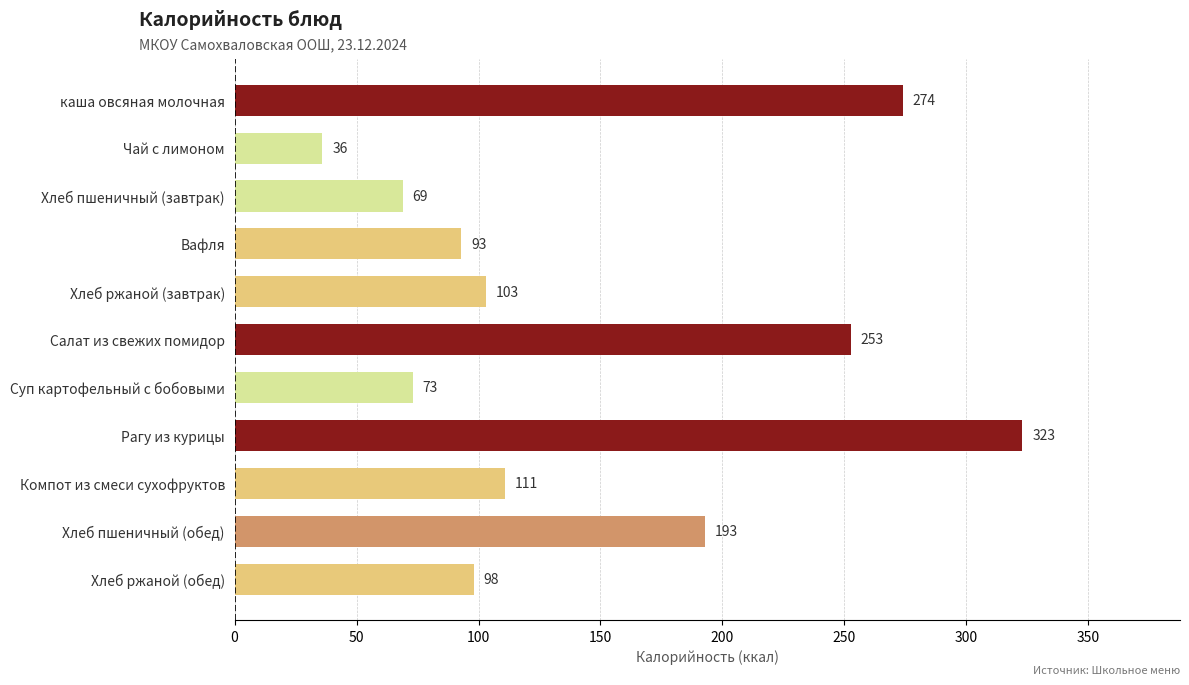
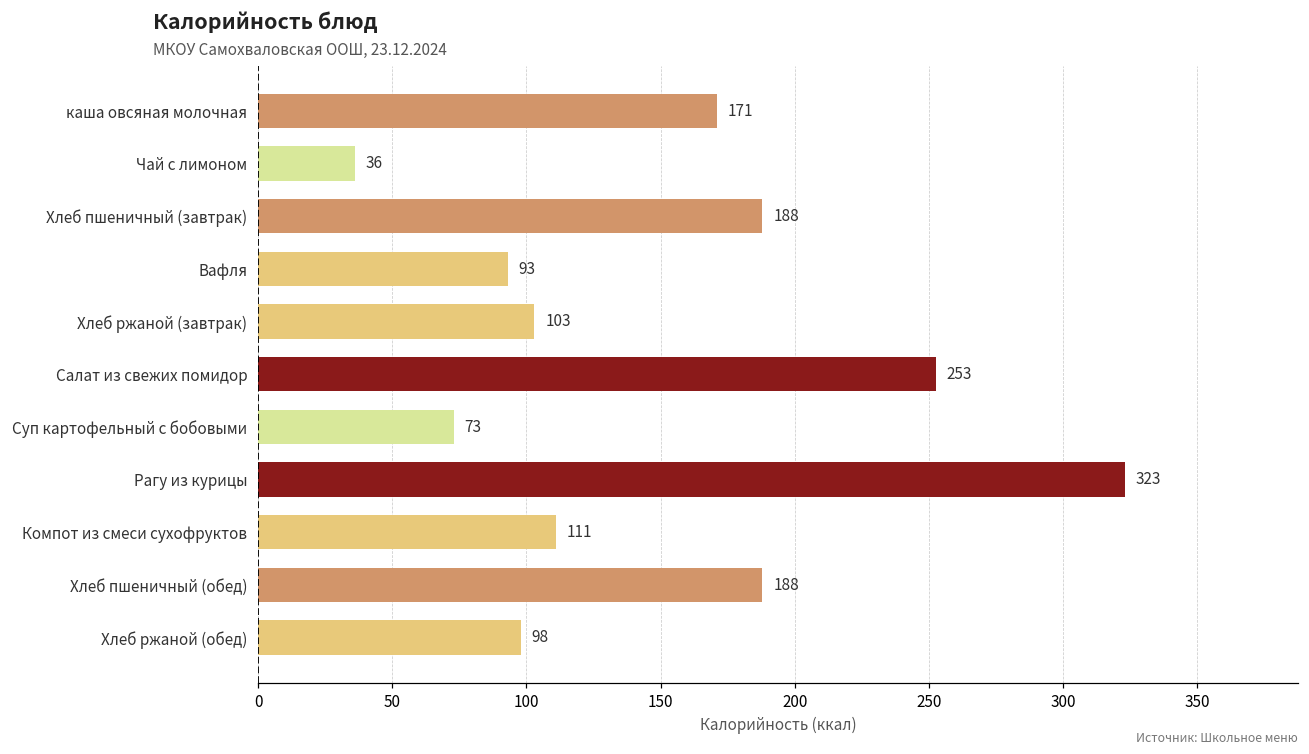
  {
-   "каша овсяная молочная": 274,
+   "каша овсяная молочная": 171,
    "Чай с лимоном": 36,
-   "Хлеб пшеничный (завтрак)": 69,
+   "Хлеб пшеничный (завтрак)": 188,
    "Вафля": 93,
    "Хлеб ржаной (завтрак)": 103,
    "Салат из свежих помидор": 253,
    "Суп картофельный с бобовыми": 73,
    "Рагу из курицы": 323,
    "Компот из смеси сухофруктов": 111,
-   "Хлеб пшеничный (обед)": 193,
+   "Хлеб пшеничный (обед)": 188,
    "Хлеб ржаной (обед)": 98
  }
